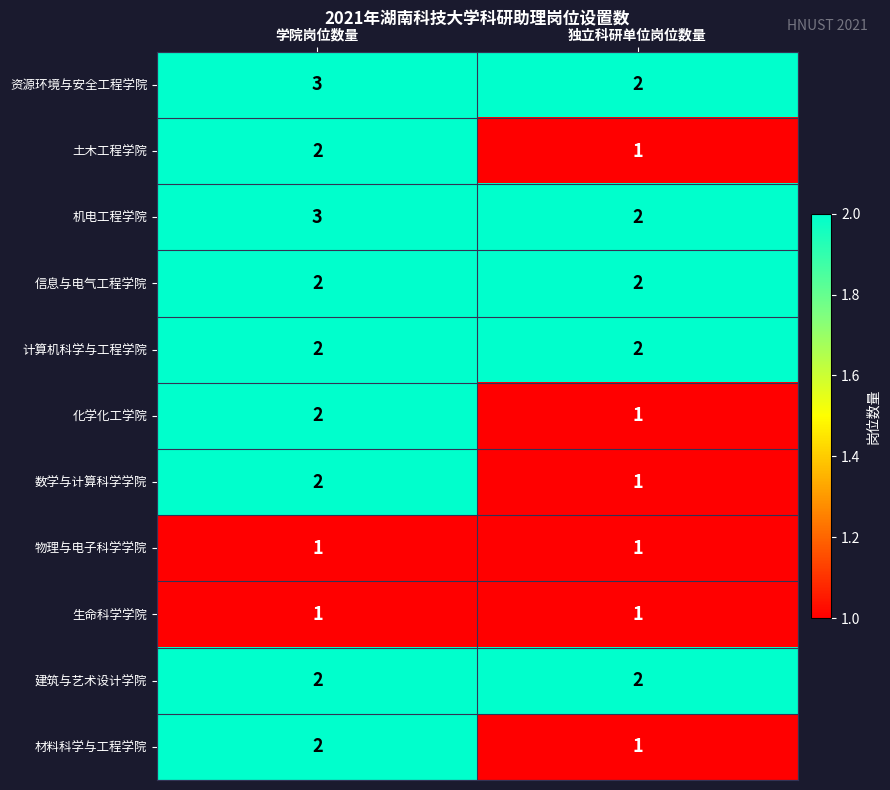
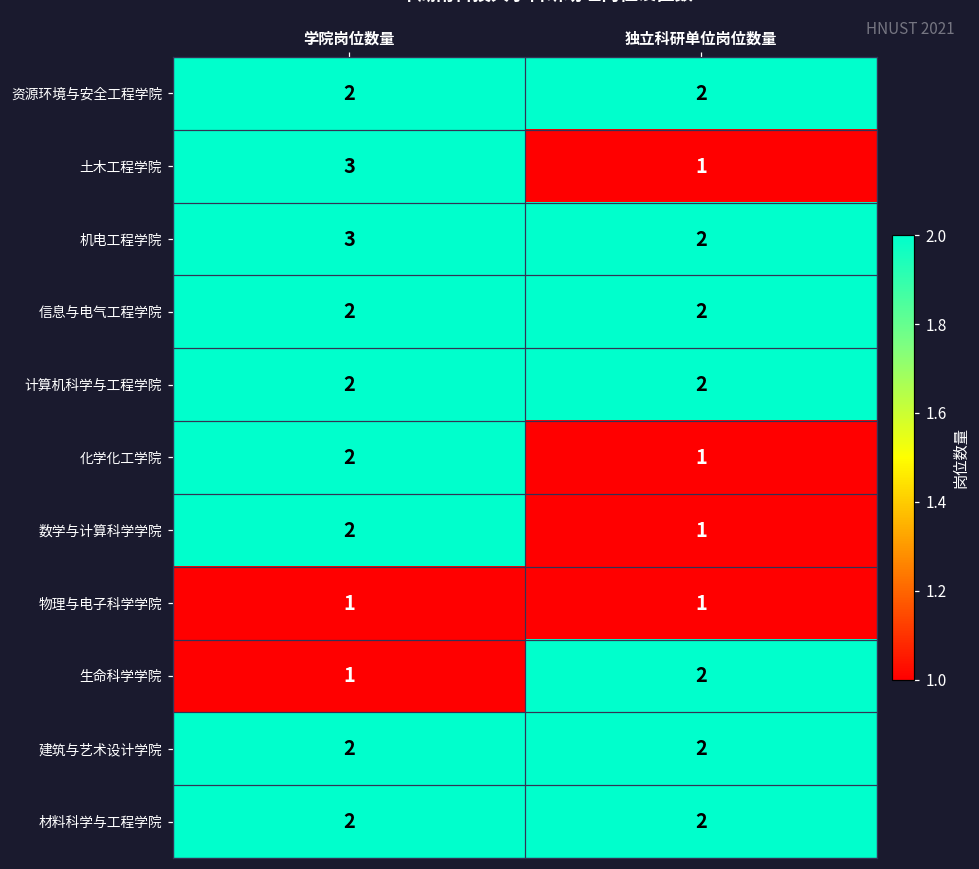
  {
    "资源环境与安全工程学院": {
-     "学院岗位数量": 3,
+     "学院岗位数量": 2,
      "独立科研单位岗位数量": 2
    },
    "土木工程学院": {
-     "学院岗位数量": 2,
+     "学院岗位数量": 3,
      "独立科研单位岗位数量": 1
    },
    "机电工程学院": {
      "学院岗位数量": 3,
      "独立科研单位岗位数量": 2
    },
    "信息与电气工程学院": {
      "学院岗位数量": 2,
      "独立科研单位岗位数量": 2
    },
    "计算机科学与工程学院": {
      "学院岗位数量": 2,
      "独立科研单位岗位数量": 2
    },
    "化学化工学院": {
      "学院岗位数量": 2,
      "独立科研单位岗位数量": 1
    },
    "数学与计算科学学院": {
      "学院岗位数量": 2,
      "独立科研单位岗位数量": 1
    },
    "物理与电子科学学院": {
      "学院岗位数量": 1,
      "独立科研单位岗位数量": 1
    },
    "生命科学学院": {
      "学院岗位数量": 1,
-     "独立科研单位岗位数量": 1
+     "独立科研单位岗位数量": 2
    },
    "建筑与艺术设计学院": {
      "学院岗位数量": 2,
      "独立科研单位岗位数量": 2
    },
    "材料科学与工程学院": {
      "学院岗位数量": 2,
-     "独立科研单位岗位数量": 1
+     "独立科研单位岗位数量": 2
    }
  }
